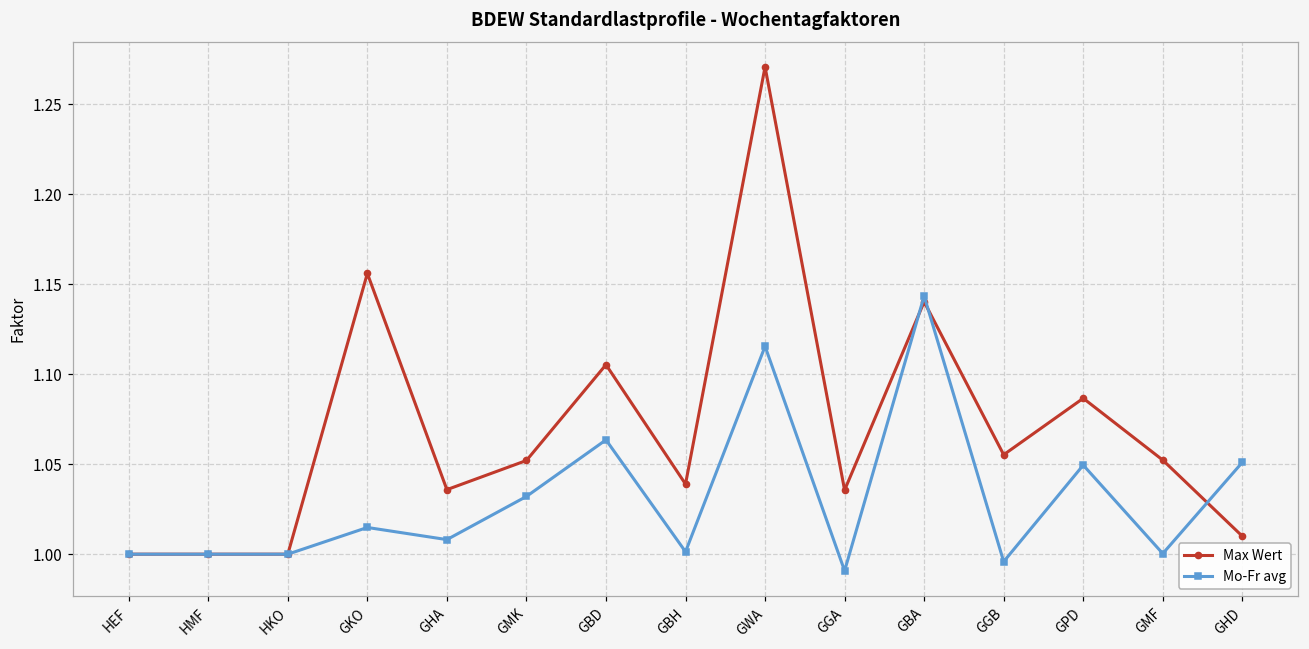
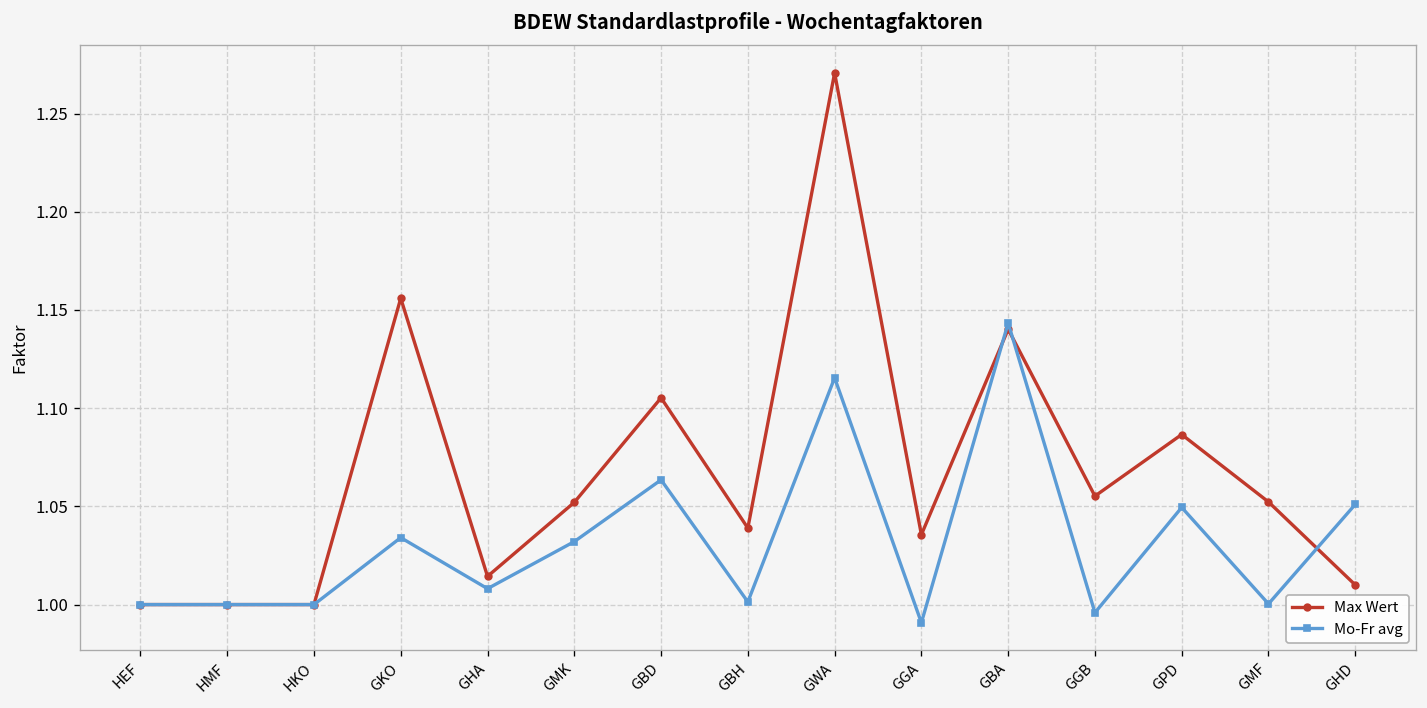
  {
    "Max Wert": {
      "GKO": 1.156,
-     "GHA": 1.036,
+     "GHA": 1.014,
      "GMK": 1.052,
      "GBD": 1.105,
      "GBH": 1.039,
      "GWA": 1.271,
      "GGA": 1.036,
      "GBA": 1.140,
      "GGB": 1.055,
      "GPD": 1.087,
      "GMF": 1.052,
      "GHD": 1.010
    },
    "Mo-Fr avg": {
-     "GKO": 1.015,
+     "GKO": 1.034,
      "GHA": 1.008,
      "GMK": 1.032,
      "GBD": 1.063,
      "GBH": 1.001,
      "GWA": 1.115,
      "GGA": 0.991,
      "GBA": 1.143,
      "GGB": 0.996,
      "GPD": 1.049,
      "GMF": 1.000,
      "GHD": 1.051
    }
  }
